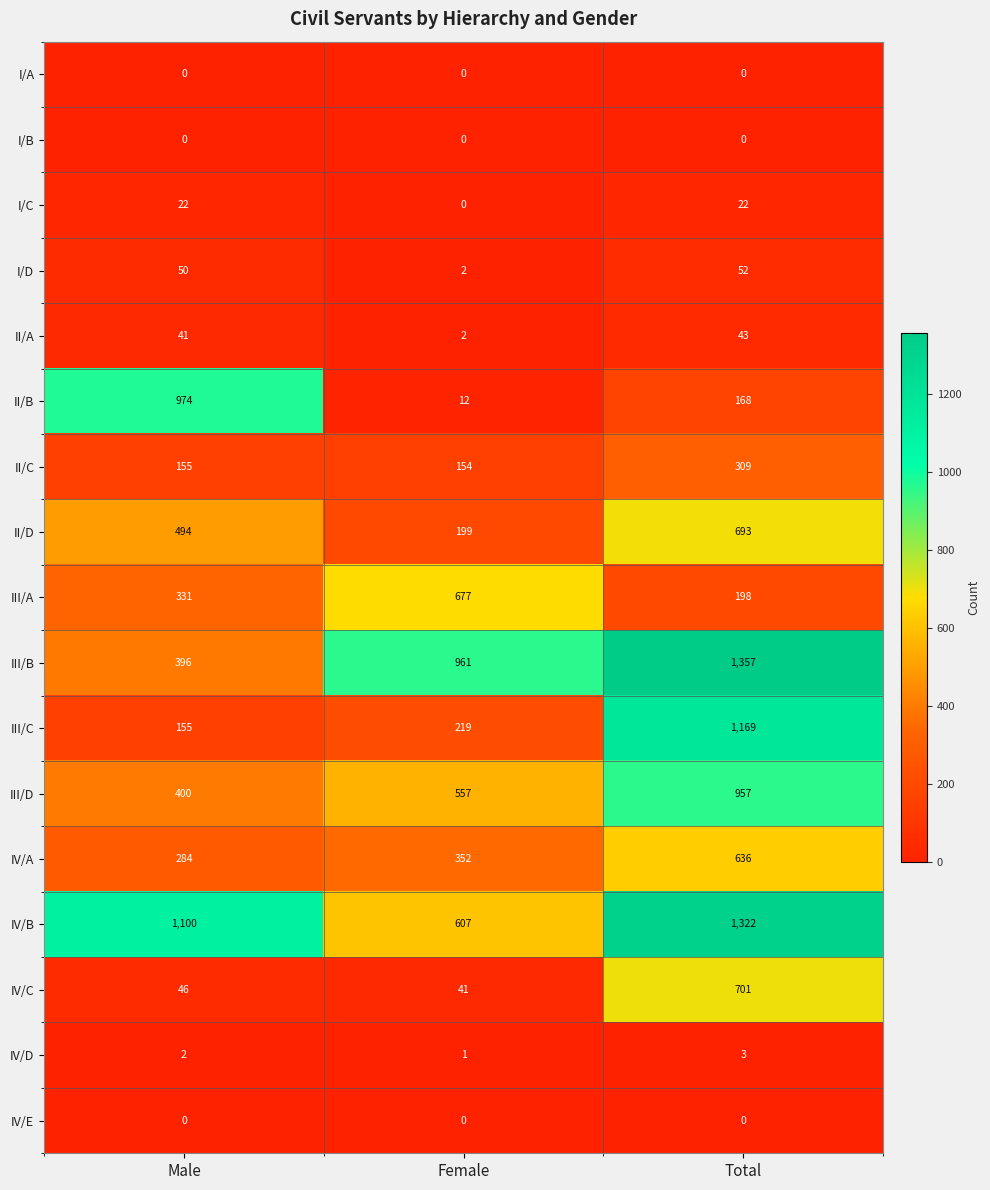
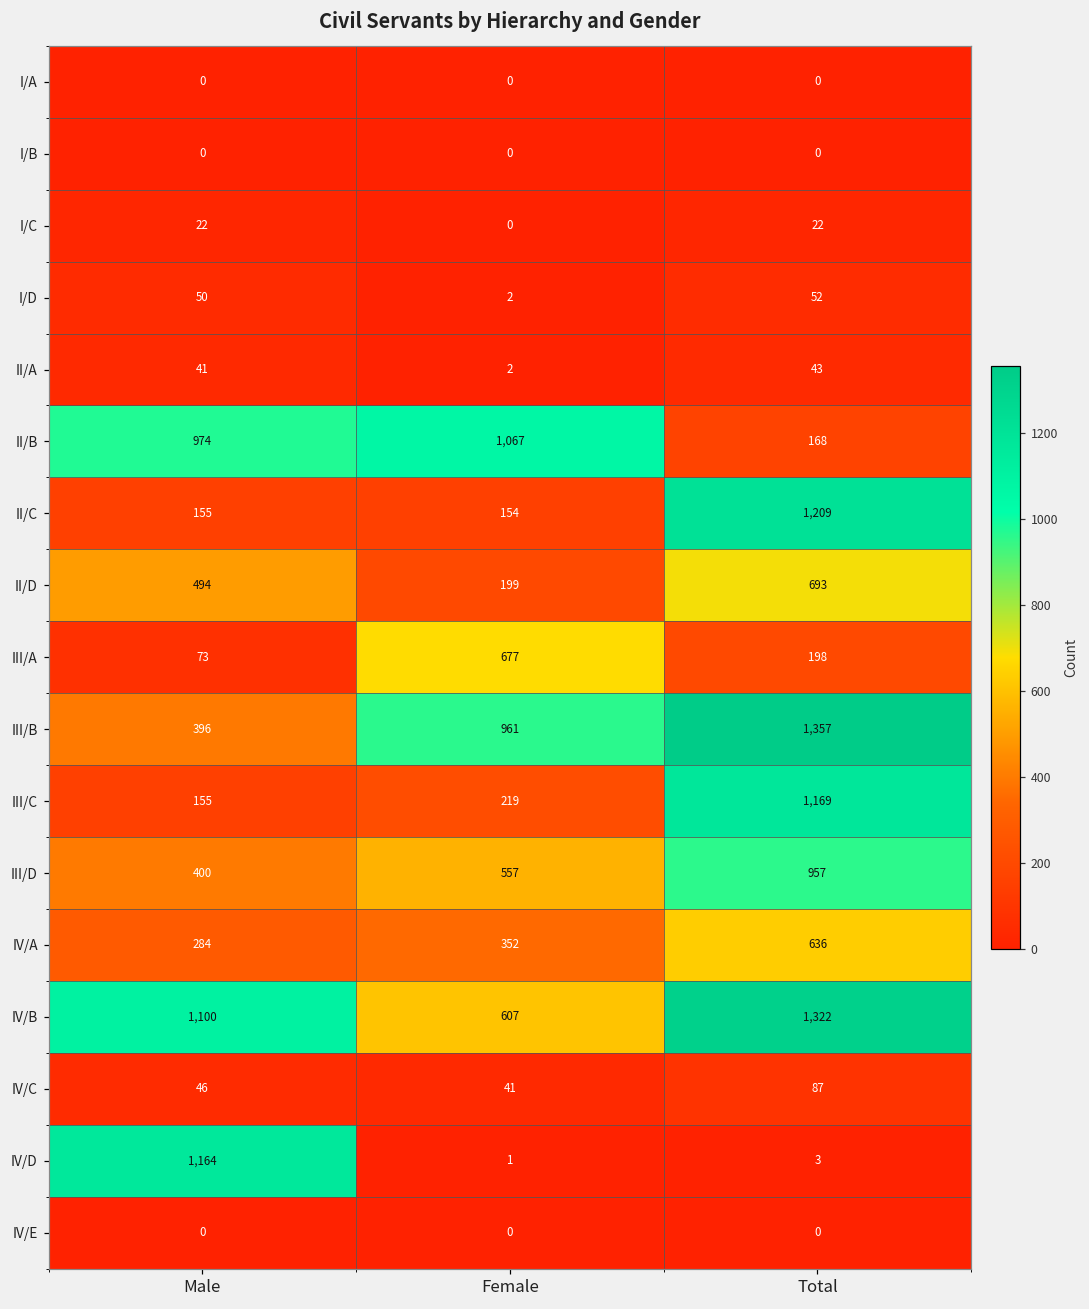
  {
    "I/A": {
      "Male": "0",
      "Female": "0",
      "Total": "0"
    },
    "I/B": {
      "Male": "0",
      "Female": "0",
      "Total": "0"
    },
    "I/C": {
      "Male": "22",
      "Female": "0",
      "Total": "22"
    },
    "I/D": {
      "Male": "50",
      "Female": "2",
      "Total": "52"
    },
    "II/A": {
      "Male": "41",
      "Female": "2",
      "Total": "43"
    },
    "II/B": {
      "Male": "974",
-     "Female": "12",
+     "Female": "1,067",
      "Total": "168"
    },
    "II/C": {
      "Male": "155",
      "Female": "154",
-     "Total": "309"
+     "Total": "1,209"
    },
    "II/D": {
      "Male": "494",
      "Female": "199",
      "Total": "693"
    },
    "III/A": {
-     "Male": "331",
+     "Male": "73",
      "Female": "677",
      "Total": "198"
    },
    "III/B": {
      "Male": "396",
      "Female": "961",
      "Total": "1,357"
    },
    "III/C": {
      "Male": "155",
      "Female": "219",
      "Total": "1,169"
    },
    "III/D": {
      "Male": "400",
      "Female": "557",
      "Total": "957"
    },
    "IV/A": {
      "Male": "284",
      "Female": "352",
      "Total": "636"
    },
    "IV/B": {
      "Male": "1,100",
      "Female": "607",
      "Total": "1,322"
    },
    "IV/C": {
      "Male": "46",
      "Female": "41",
-     "Total": "701"
+     "Total": "87"
    },
    "IV/D": {
-     "Male": "2",
+     "Male": "1,164",
      "Female": "1",
      "Total": "3"
    },
    "IV/E": {
      "Male": "0",
      "Female": "0",
      "Total": "0"
    }
  }
